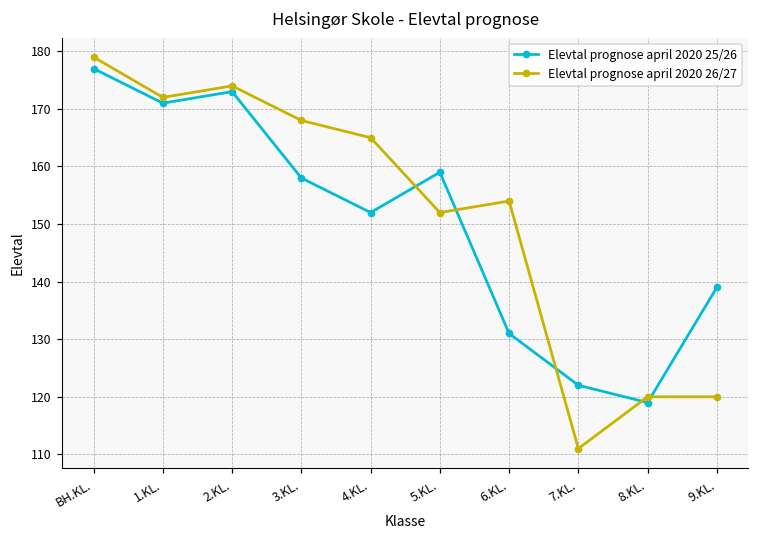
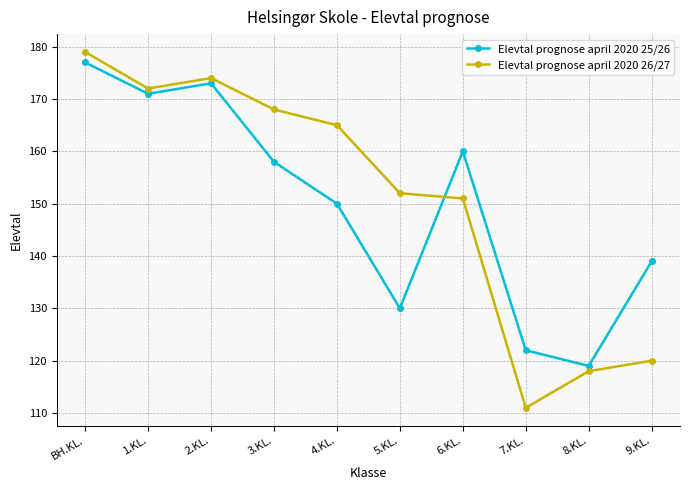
  {
    "Elevtal prognose april 2020 25/26": {
      "BH.KL.": 177,
      "1.KL.": 171,
      "2.KL.": 173,
      "3.KL.": 158,
-     "4.KL.": 152,
-     "5.KL.": 159,
-     "6.KL.": 131,
+     "4.KL.": 150,
+     "5.KL.": 130,
+     "6.KL.": 160,
      "7.KL.": 122,
      "8.KL.": 119,
      "9.KL.": 139
    },
    "Elevtal prognose april 2020 26/27": {
      "BH.KL.": 179,
      "1.KL.": 172,
      "2.KL.": 174,
      "3.KL.": 168,
      "4.KL.": 165,
      "5.KL.": 152,
-     "6.KL.": 154,
+     "6.KL.": 151,
      "7.KL.": 111,
-     "8.KL.": 120,
+     "8.KL.": 118,
      "9.KL.": 120
    }
  }
